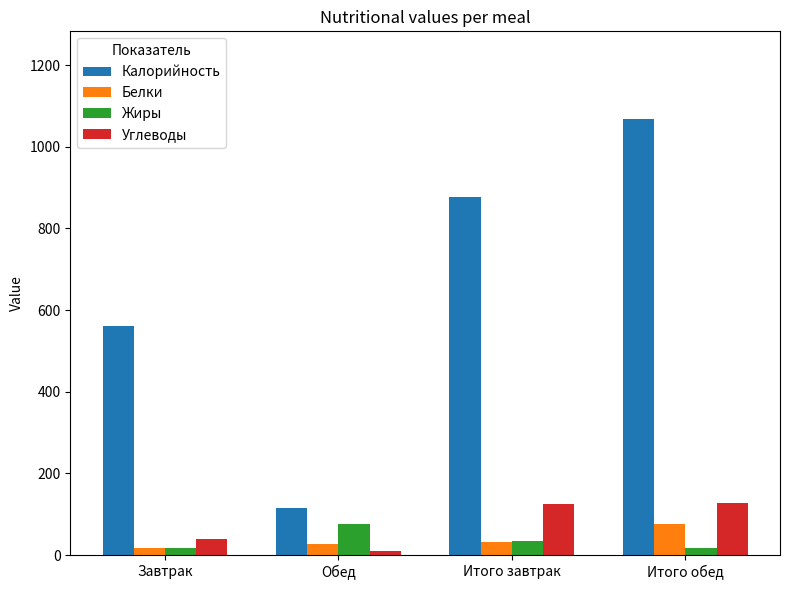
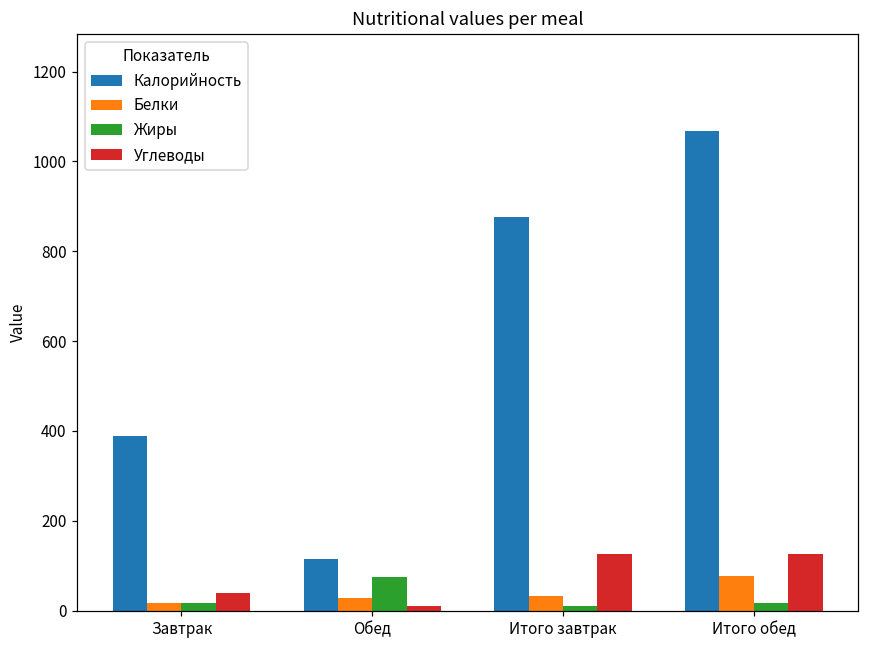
  {
    "Калорийность": {
-     "Завтрак": 560,
+     "Завтрак": 390,
      "Обед": 120,
      "Итого завтрак": 880,
      "Итого обед": 1070
    },
    "Белки": {
      "Завтрак": 20,
      "Обед": 30,
      "Итого завтрак": 30,
      "Итого обед": 80
    },
    "Жиры": {
      "Завтрак": 20,
      "Обед": 80,
-     "Итого завтрак": 30,
+     "Итого завтрак": 10,
      "Итого обед": 20
    },
    "Углеводы": {
      "Завтрак": 40,
      "Обед": 10,
      "Итого завтрак": 130,
      "Итого обед": 130
    }
  }
